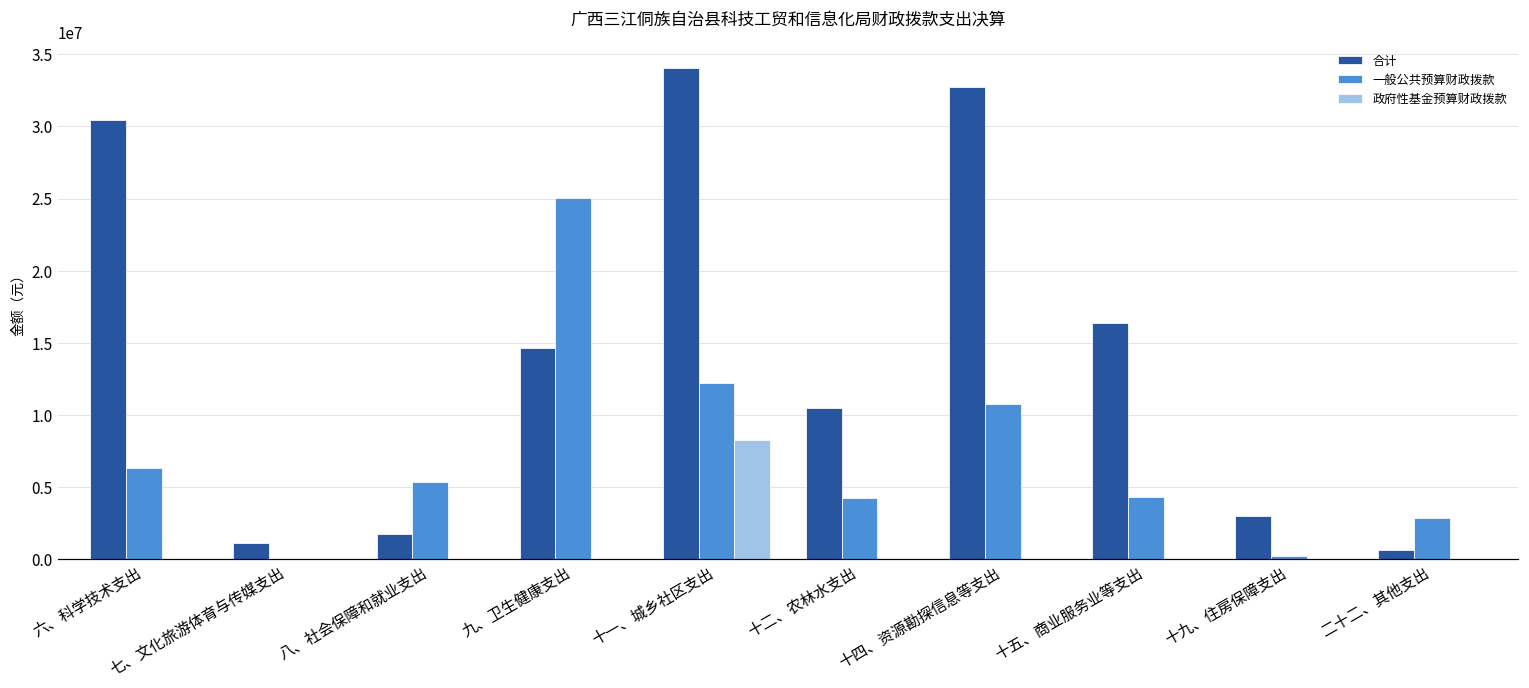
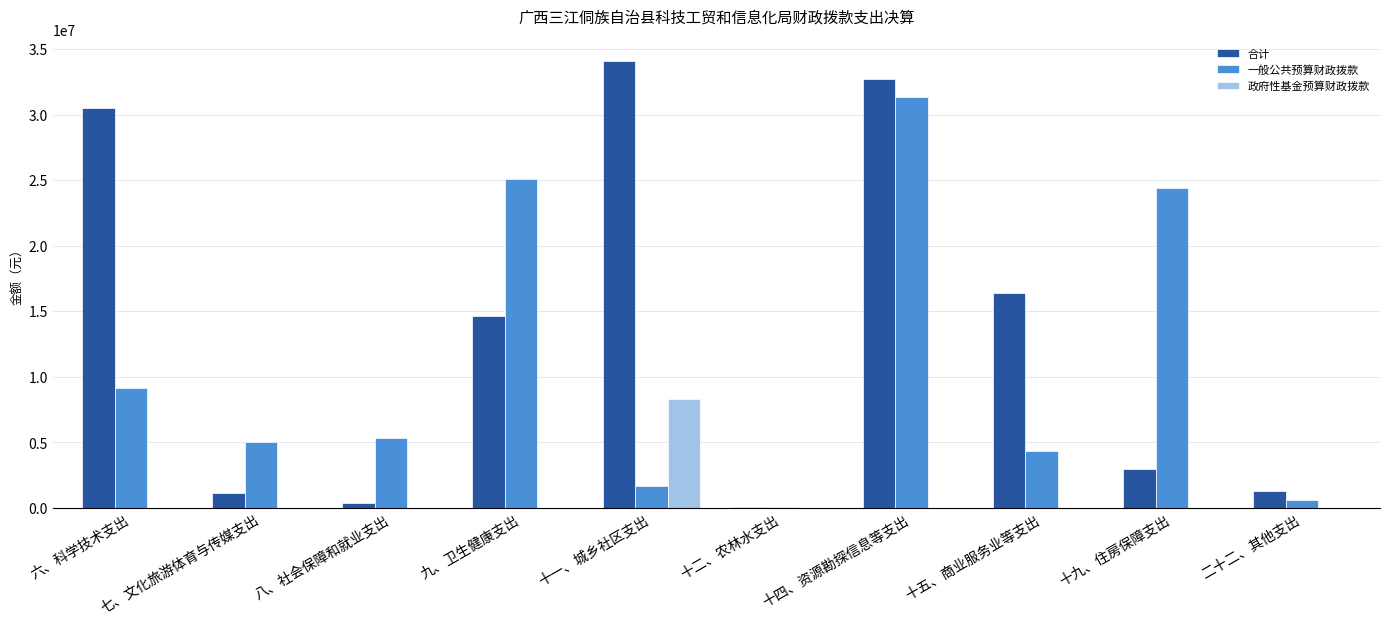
  {
    "合计": {
      "六、科学技术支出": 30500000,
      "七、文化旅游体育与传媒支出": 1200000,
-     "八、社会保障和就业支出": 1800000,
+     "八、社会保障和就业支出": 400000,
      "九、卫生健康支出": 14600000,
      "十一、城乡社区支出": 34100000,
-     "十二、农林水支出": 10500000,
+     "十二、农林水支出": 0,
      "十四、资源勘探信息等支出": 32700000,
      "十五、商业服务业等支出": 16400000,
      "十九、住房保障支出": 3000000,
-     "二十二、其他支出": 600000
+     "二十二、其他支出": 1300000
    },
    "一般公共预算财政拨款": {
-     "六、科学技术支出": 6300000,
-     "七、文化旅游体育与传媒支出": 0,
+     "六、科学技术支出": 9200000,
+     "七、文化旅游体育与传媒支出": 5000000,
      "八、社会保障和就业支出": 5300000,
      "九、卫生健康支出": 25100000,
-     "十一、城乡社区支出": 12200000,
-     "十二、农林水支出": 4200000,
-     "十四、资源勘探信息等支出": 10800000,
+     "十一、城乡社区支出": 1700000,
+     "十二、农林水支出": 0,
+     "十四、资源勘探信息等支出": 31400000,
      "十五、商业服务业等支出": 4300000,
-     "十九、住房保障支出": 200000,
-     "二十二、其他支出": 2800000
+     "十九、住房保障支出": 24400000,
+     "二十二、其他支出": 600000
    },
    "政府性基金预算财政拨款": {
      "六、科学技术支出": 0,
      "七、文化旅游体育与传媒支出": 0,
      "八、社会保障和就业支出": 0,
      "九、卫生健康支出": 0,
      "十一、城乡社区支出": 8300000,
      "十二、农林水支出": 0,
      "十四、资源勘探信息等支出": 0,
      "十五、商业服务业等支出": 0,
      "十九、住房保障支出": 0,
      "二十二、其他支出": 0
    }
  }
